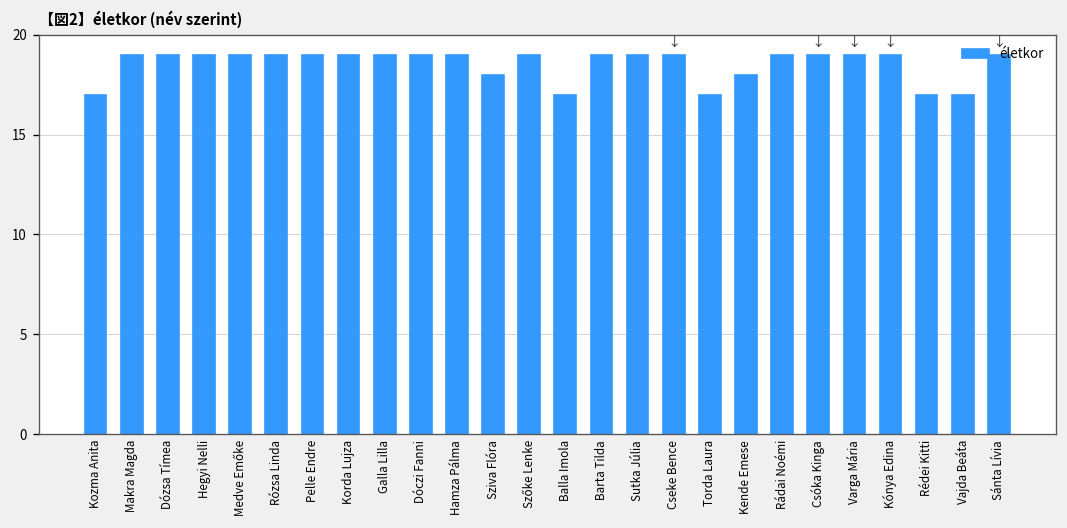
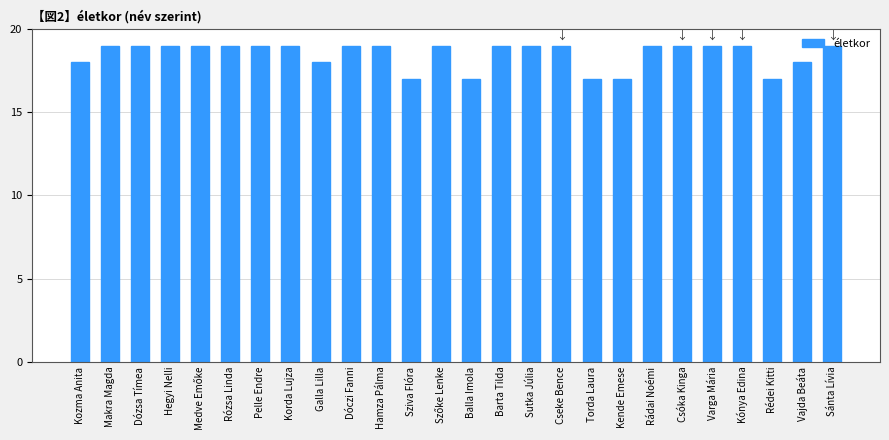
  {
-   "Kozma Anita": 17,
+   "Kozma Anita": 18,
    "Makra Magda": 19,
    "Dózsa Tímea": 19,
    "Hegyi Nelli": 19,
    "Medve Emőke": 19,
    "Rózsa Linda": 19,
    "Pelle Endre": 19,
    "Korda Lujza": 19,
-   "Galla Lilla": 19,
+   "Galla Lilla": 18,
    "Dóczi Fanni": 19,
    "Hamza Pálma": 19,
-   "Sziva Flóra": 18,
+   "Sziva Flóra": 17,
    "Szőke Lenke": 19,
    "Balla Imola": 17,
    "Barta Tilda": 19,
    "Sutka Júlia": 19,
    "Cseke Bence": 19,
    "Torda Laura": 17,
-   "Kende Emese": 18,
+   "Kende Emese": 17,
    "Rádai Noémi": 19,
    "Csóka Kinga": 19,
    "Varga Mária": 19,
    "Kónya Edina": 19,
    "Rédei Kitti": 17,
-   "Vajda Beáta": 17,
+   "Vajda Beáta": 18,
    "Sánta Lívia": 19
  }
